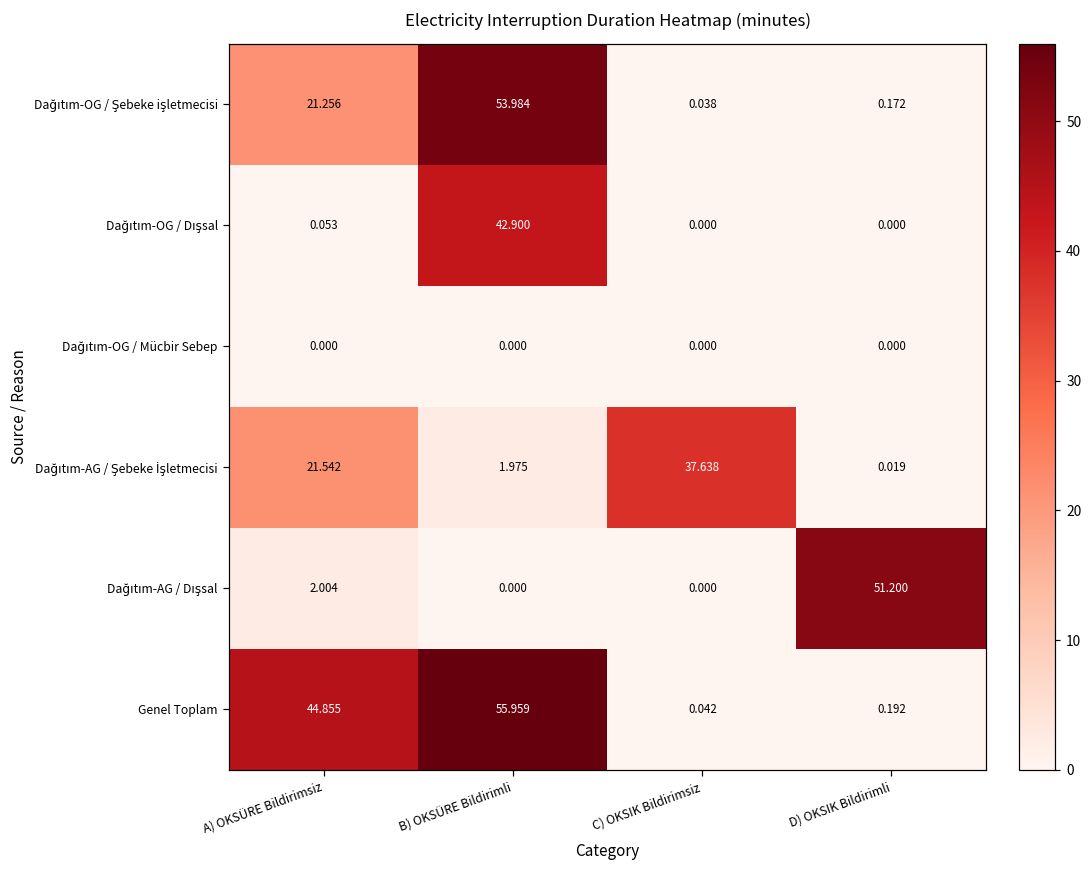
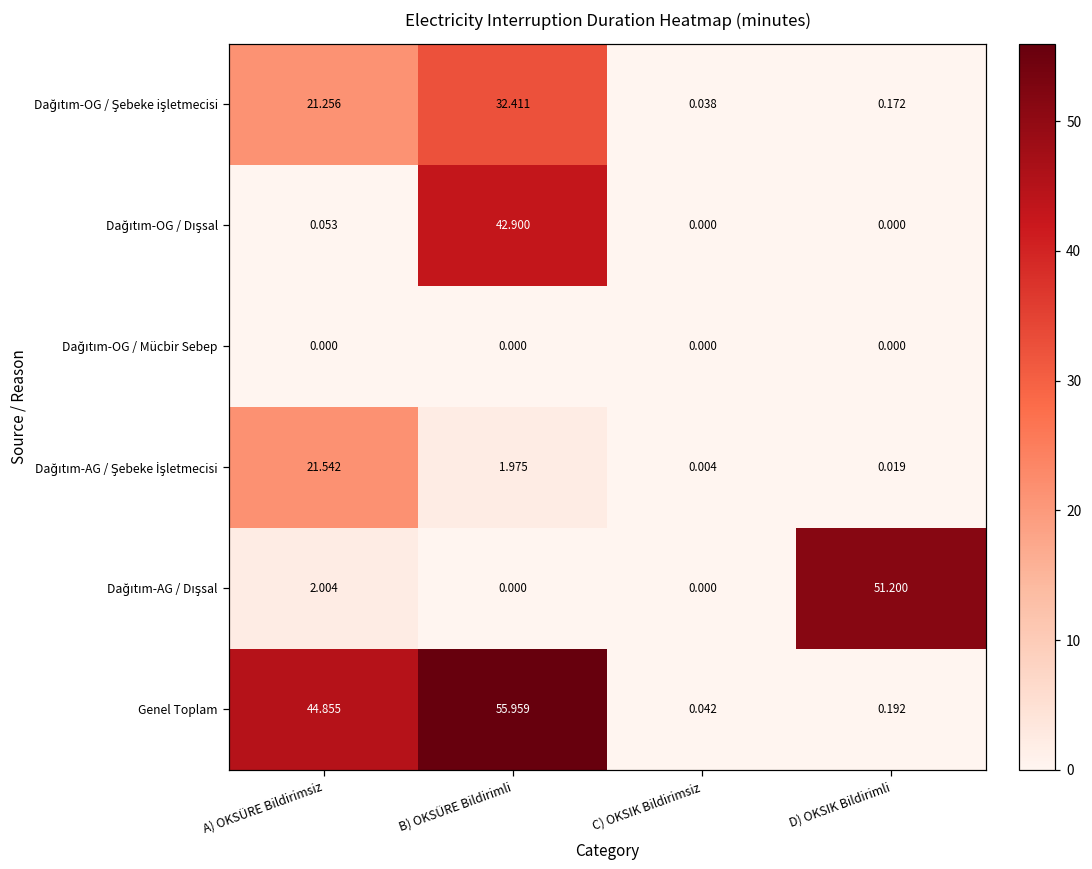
  {
    "Dağıtım-OG / Şebeke işletmecisi": {
      "A) OKSÜRE Bildirimsiz": 21.256,
-     "B) OKSÜRE Bildirimli": 53.984,
+     "B) OKSÜRE Bildirimli": 32.411,
      "C) OKSIK Bildirimsiz": 0.038,
      "D) OKSIK Bildirimli": 0.172
    },
    "Dağıtım-OG / Dışsal": {
      "A) OKSÜRE Bildirimsiz": 0.053,
      "B) OKSÜRE Bildirimli": 42.900,
      "C) OKSIK Bildirimsiz": 0.000,
      "D) OKSIK Bildirimli": 0.000
    },
    "Dağıtım-OG / Mücbir Sebep": {
      "A) OKSÜRE Bildirimsiz": 0.000,
      "B) OKSÜRE Bildirimli": 0.000,
      "C) OKSIK Bildirimsiz": 0.000,
      "D) OKSIK Bildirimli": 0.000
    },
    "Dağıtım-AG / Şebeke İşletmecisi": {
      "A) OKSÜRE Bildirimsiz": 21.542,
      "B) OKSÜRE Bildirimli": 1.975,
-     "C) OKSIK Bildirimsiz": 37.638,
+     "C) OKSIK Bildirimsiz": 0.004,
      "D) OKSIK Bildirimli": 0.019
    },
    "Dağıtım-AG / Dışsal": {
      "A) OKSÜRE Bildirimsiz": 2.004,
      "B) OKSÜRE Bildirimli": 0.000,
      "C) OKSIK Bildirimsiz": 0.000,
      "D) OKSIK Bildirimli": 51.200
    },
    "Genel Toplam": {
      "A) OKSÜRE Bildirimsiz": 44.855,
      "B) OKSÜRE Bildirimli": 55.959,
      "C) OKSIK Bildirimsiz": 0.042,
      "D) OKSIK Bildirimli": 0.192
    }
  }
